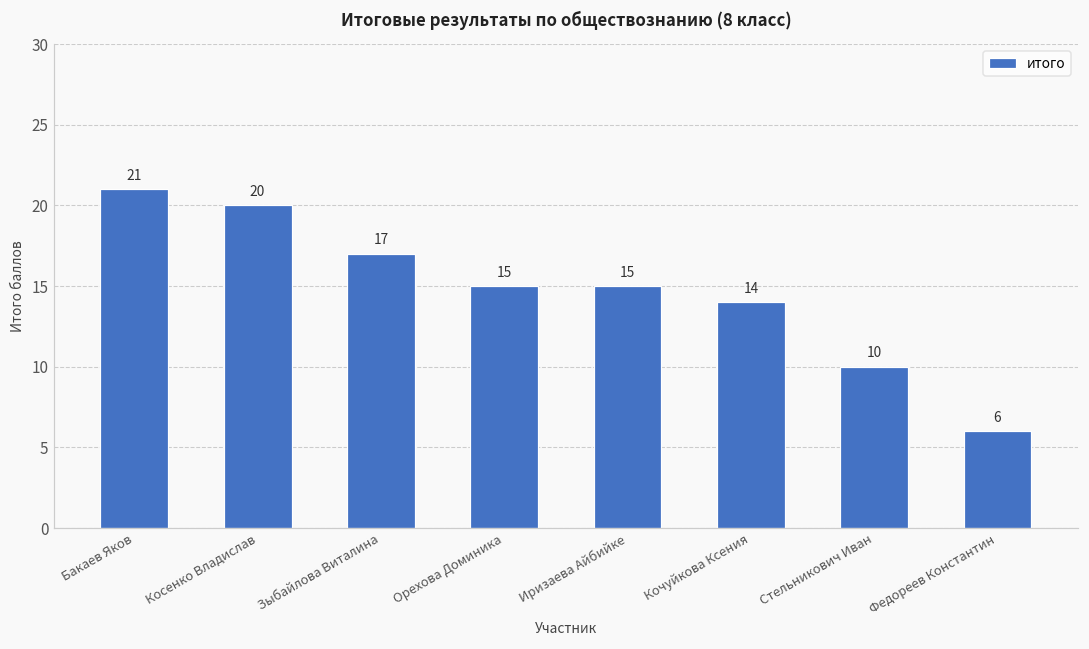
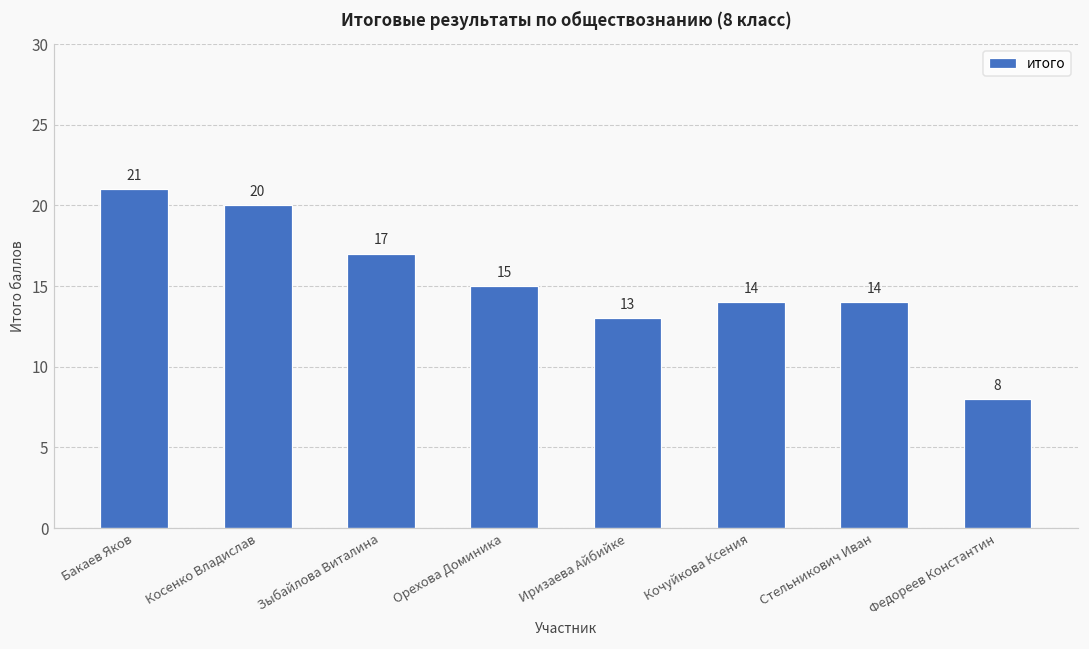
  {
    "Бакаев Яков": 21,
    "Косенко Владислав": 20,
    "Зыбайлова Виталина": 17,
    "Орехова Доминика": 15,
-   "Иризаева Айбийке": 15,
+   "Иризаева Айбийке": 13,
    "Кочуйкова Ксения": 14,
-   "Стельникович Иван": 10,
-   "Федореев Константин": 6
+   "Стельникович Иван": 14,
+   "Федореев Константин": 8
  }
